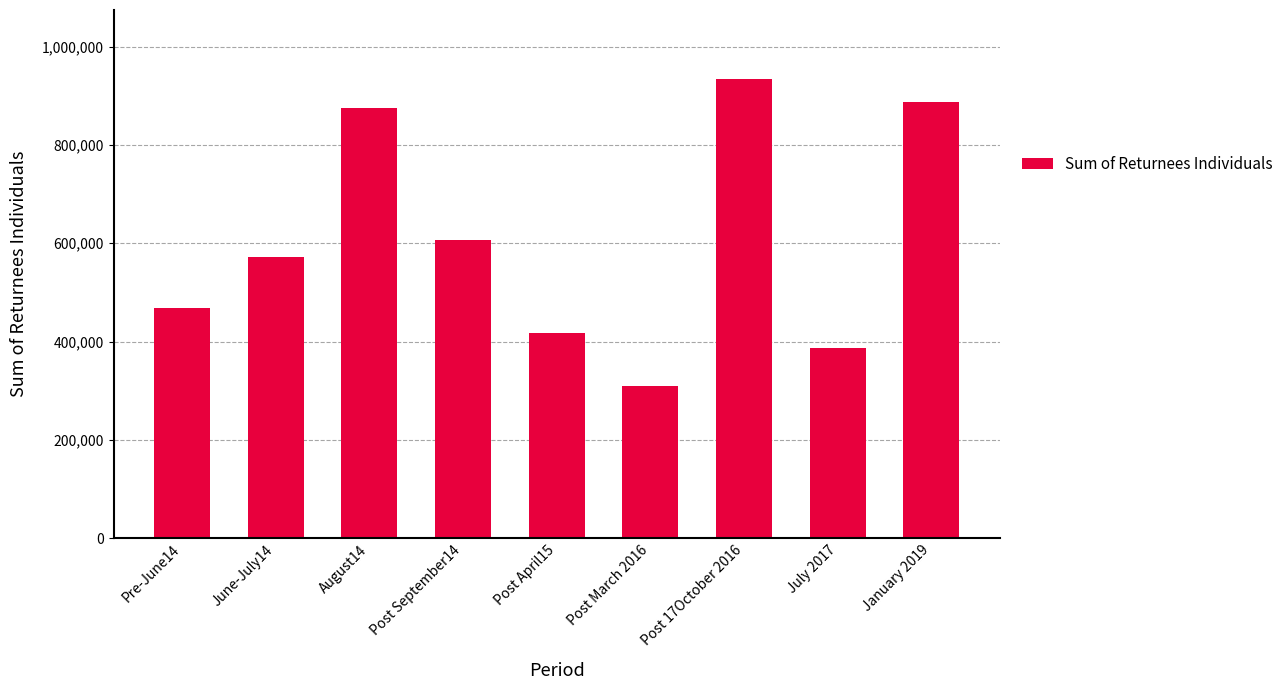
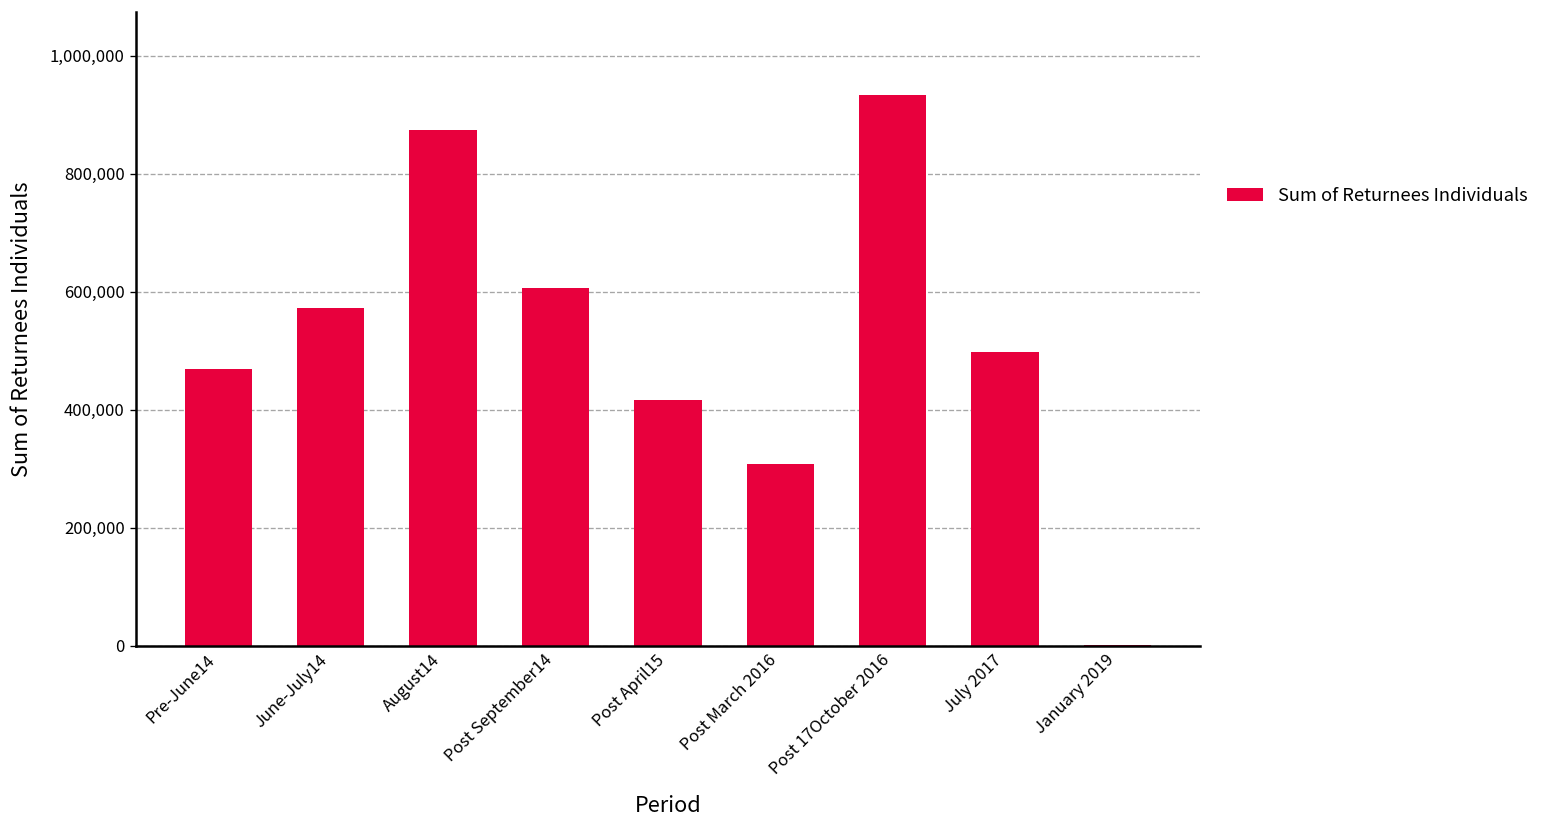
  {
    "Pre-June14": "470,000",
    "June-July14": "570,000",
    "August14": "870,000",
    "Post September14": "610,000",
    "Post April15": "420,000",
    "Post March 2016": "310,000",
    "Post 17October 2016": "930,000",
-   "July 2017": "390,000",
-   "January 2019": "890,000"
+   "July 2017": "500,000",
+   "January 2019": "0"
  }
